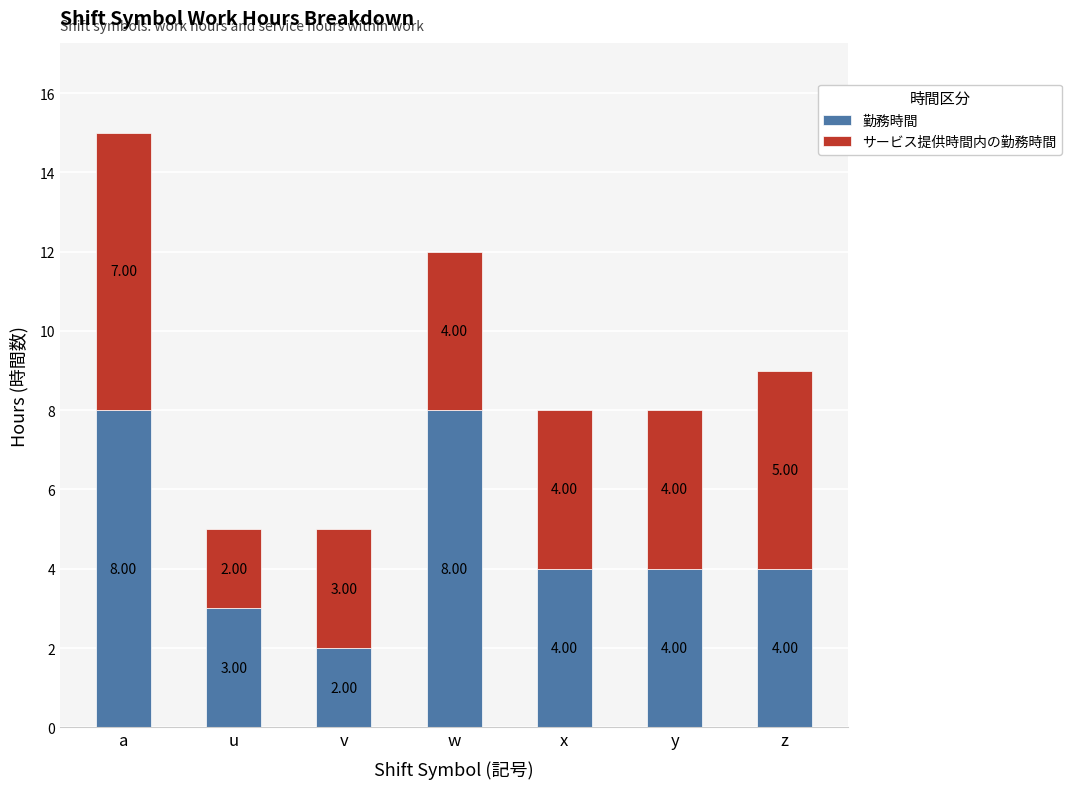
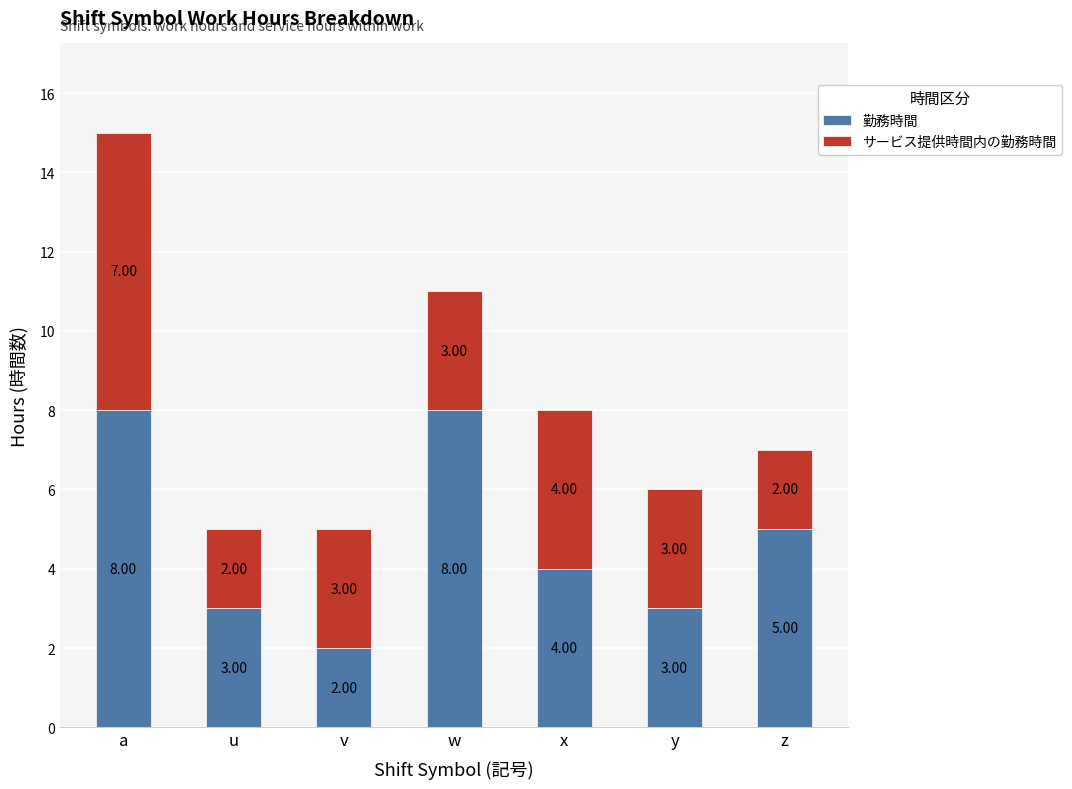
  {
    "勤務時間": {
      "a": 8.00,
      "u": 3.00,
      "v": 2.00,
      "w": 8.00,
      "x": 4.00,
-     "y": 4.00,
-     "z": 4.00
+     "y": 3.00,
+     "z": 5.00
    },
    "サービス提供時間内の勤務時間": {
      "a": 7.00,
      "u": 2.00,
      "v": 3.00,
-     "w": 4.00,
+     "w": 3.00,
      "x": 4.00,
-     "y": 4.00,
-     "z": 5.00
+     "y": 3.00,
+     "z": 2.00
    }
  }
